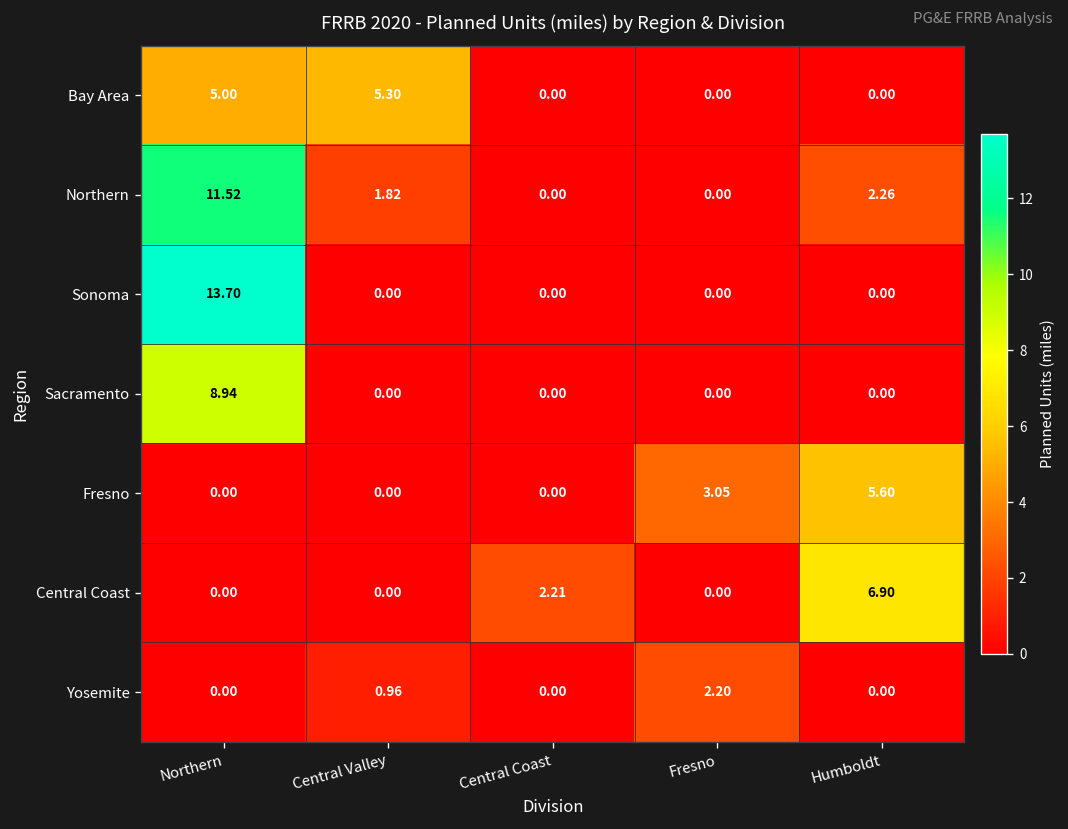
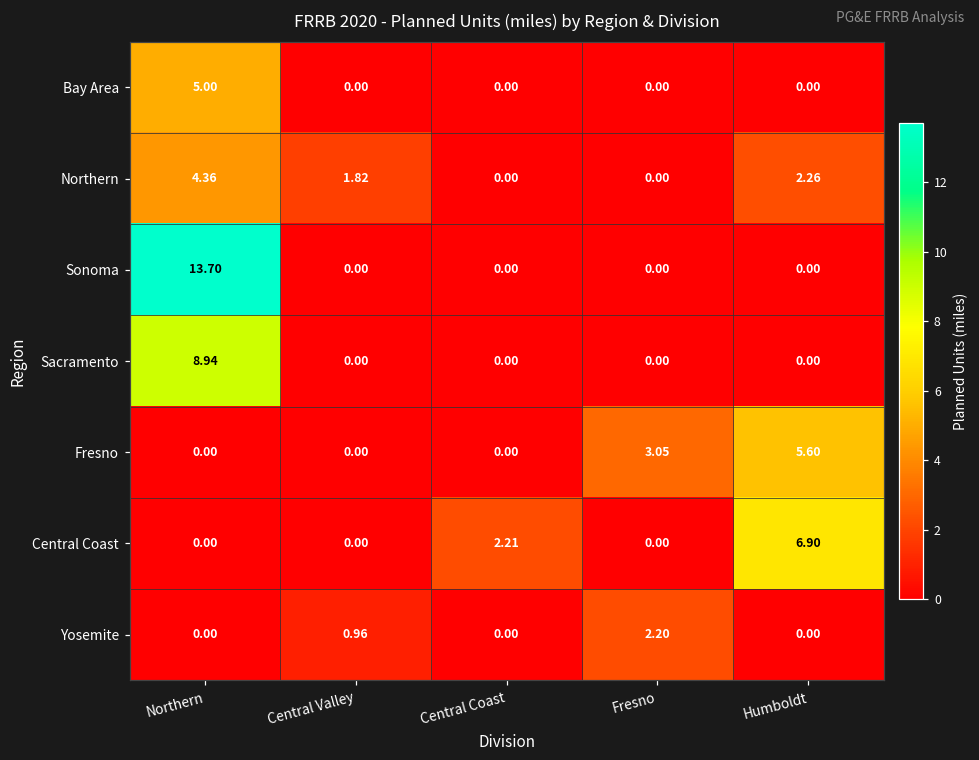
  {
    "Bay Area": {
      "Northern": 5.00,
-     "Central Valley": 5.30,
+     "Central Valley": 0.00,
      "Central Coast": 0.00,
      "Fresno": 0.00,
      "Humboldt": 0.00
    },
    "Northern": {
-     "Northern": 11.52,
+     "Northern": 4.36,
      "Central Valley": 1.82,
      "Central Coast": 0.00,
      "Fresno": 0.00,
      "Humboldt": 2.26
    },
    "Sonoma": {
      "Northern": 13.70,
      "Central Valley": 0.00,
      "Central Coast": 0.00,
      "Fresno": 0.00,
      "Humboldt": 0.00
    },
    "Sacramento": {
      "Northern": 8.94,
      "Central Valley": 0.00,
      "Central Coast": 0.00,
      "Fresno": 0.00,
      "Humboldt": 0.00
    },
    "Fresno": {
      "Northern": 0.00,
      "Central Valley": 0.00,
      "Central Coast": 0.00,
      "Fresno": 3.05,
      "Humboldt": 5.60
    },
    "Central Coast": {
      "Northern": 0.00,
      "Central Valley": 0.00,
      "Central Coast": 2.21,
      "Fresno": 0.00,
      "Humboldt": 6.90
    },
    "Yosemite": {
      "Northern": 0.00,
      "Central Valley": 0.96,
      "Central Coast": 0.00,
      "Fresno": 2.20,
      "Humboldt": 0.00
    }
  }
